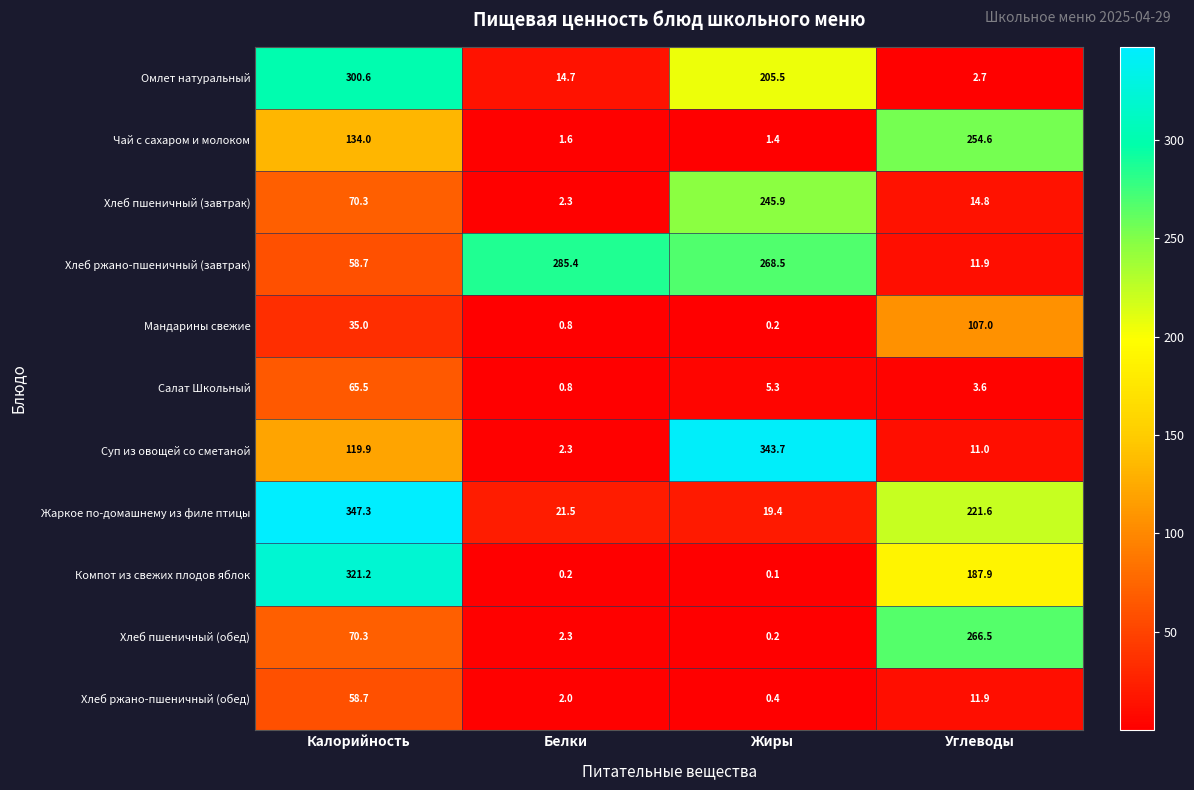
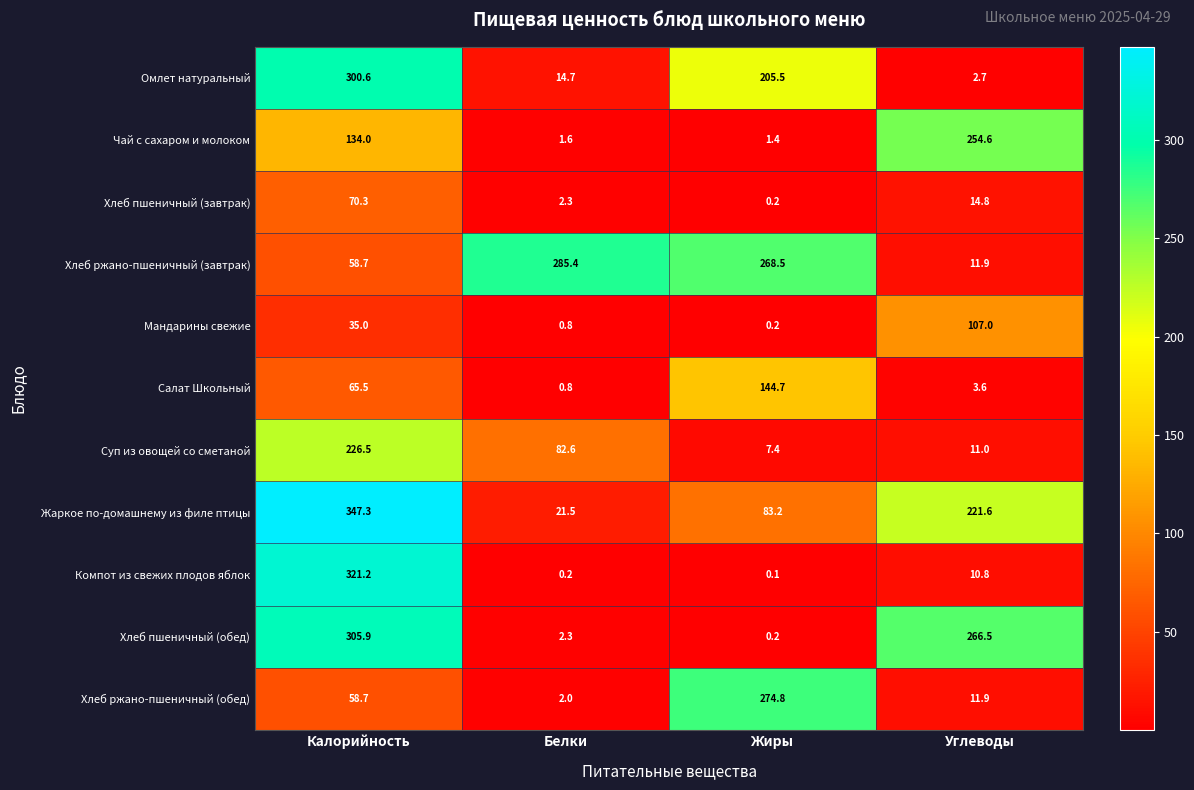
  {
    "Омлет натуральный": {
      "Калорийность": 300.6,
      "Белки": 14.7,
      "Жиры": 205.5,
      "Углеводы": 2.7
    },
    "Чай с сахаром и молоком": {
      "Калорийность": 134.0,
      "Белки": 1.6,
      "Жиры": 1.4,
      "Углеводы": 254.6
    },
    "Хлеб пшеничный (завтрак)": {
      "Калорийность": 70.3,
      "Белки": 2.3,
-     "Жиры": 245.9,
+     "Жиры": 0.2,
      "Углеводы": 14.8
    },
    "Хлеб ржано-пшеничный (завтрак)": {
      "Калорийность": 58.7,
      "Белки": 285.4,
      "Жиры": 268.5,
      "Углеводы": 11.9
    },
    "Мандарины свежие": {
      "Калорийность": 35.0,
      "Белки": 0.8,
      "Жиры": 0.2,
      "Углеводы": 107.0
    },
    "Салат Школьный": {
      "Калорийность": 65.5,
      "Белки": 0.8,
-     "Жиры": 5.3,
+     "Жиры": 144.7,
      "Углеводы": 3.6
    },
    "Суп из овощей со сметаной": {
-     "Калорийность": 119.9,
-     "Белки": 2.3,
-     "Жиры": 343.7,
+     "Калорийность": 226.5,
+     "Белки": 82.6,
+     "Жиры": 7.4,
      "Углеводы": 11.0
    },
    "Жаркое по-домашнему из филе птицы": {
      "Калорийность": 347.3,
      "Белки": 21.5,
-     "Жиры": 19.4,
+     "Жиры": 83.2,
      "Углеводы": 221.6
    },
    "Компот из свежих плодов яблок": {
      "Калорийность": 321.2,
      "Белки": 0.2,
      "Жиры": 0.1,
-     "Углеводы": 187.9
+     "Углеводы": 10.8
    },
    "Хлеб пшеничный (обед)": {
-     "Калорийность": 70.3,
+     "Калорийность": 305.9,
      "Белки": 2.3,
      "Жиры": 0.2,
      "Углеводы": 266.5
    },
    "Хлеб ржано-пшеничный (обед)": {
      "Калорийность": 58.7,
      "Белки": 2.0,
-     "Жиры": 0.4,
+     "Жиры": 274.8,
      "Углеводы": 11.9
    }
  }
